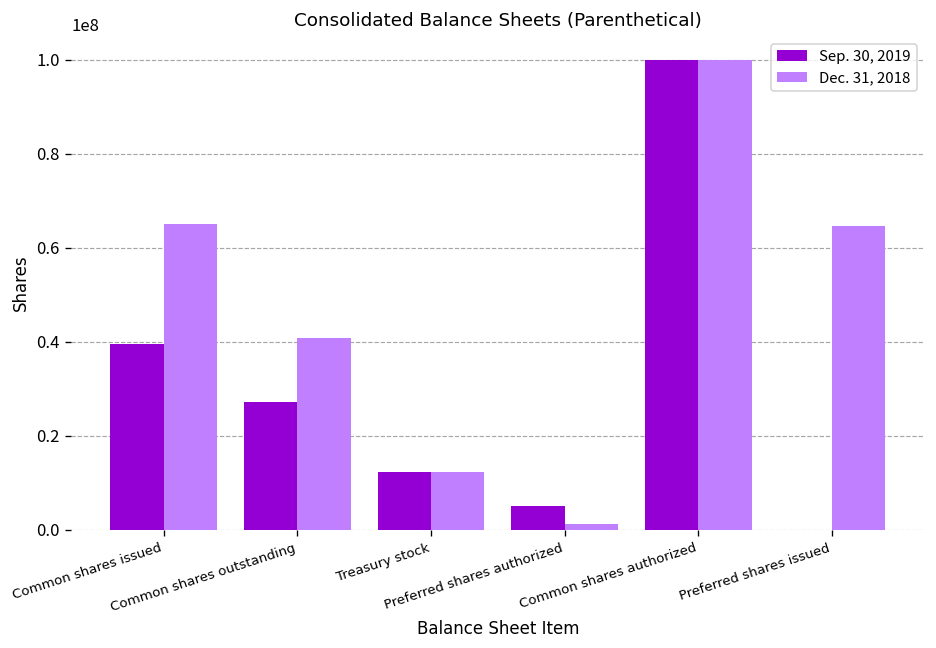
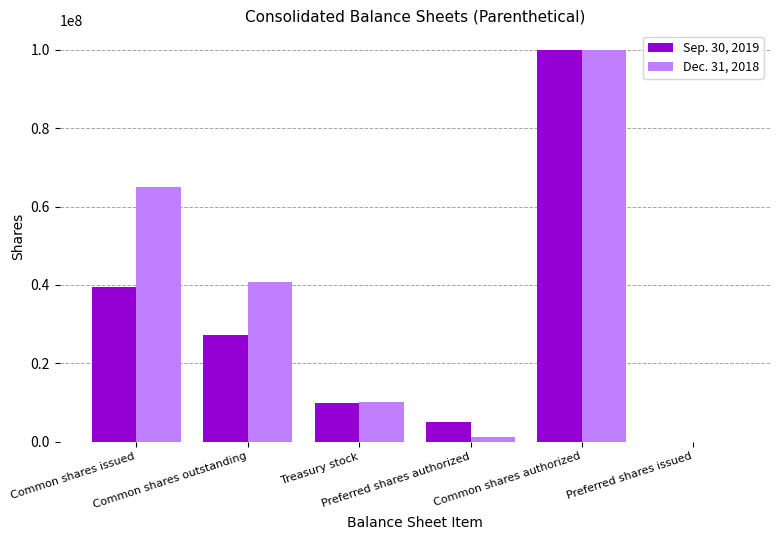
  {
    "Sep. 30, 2019": {
      "Common shares issued": 39000000,
      "Common shares outstanding": 27000000,
-     "Treasury stock": 12000000,
+     "Treasury stock": 10000000,
      "Preferred shares authorized": 5000000,
      "Common shares authorized": 100000000,
      "Preferred shares issued": 0
    },
    "Dec. 31, 2018": {
      "Common shares issued": 65000000,
      "Common shares outstanding": 41000000,
-     "Treasury stock": 12000000,
+     "Treasury stock": 10000000,
      "Preferred shares authorized": 1000000,
      "Common shares authorized": 100000000,
-     "Preferred shares issued": 65000000
+     "Preferred shares issued": 0
    }
  }
